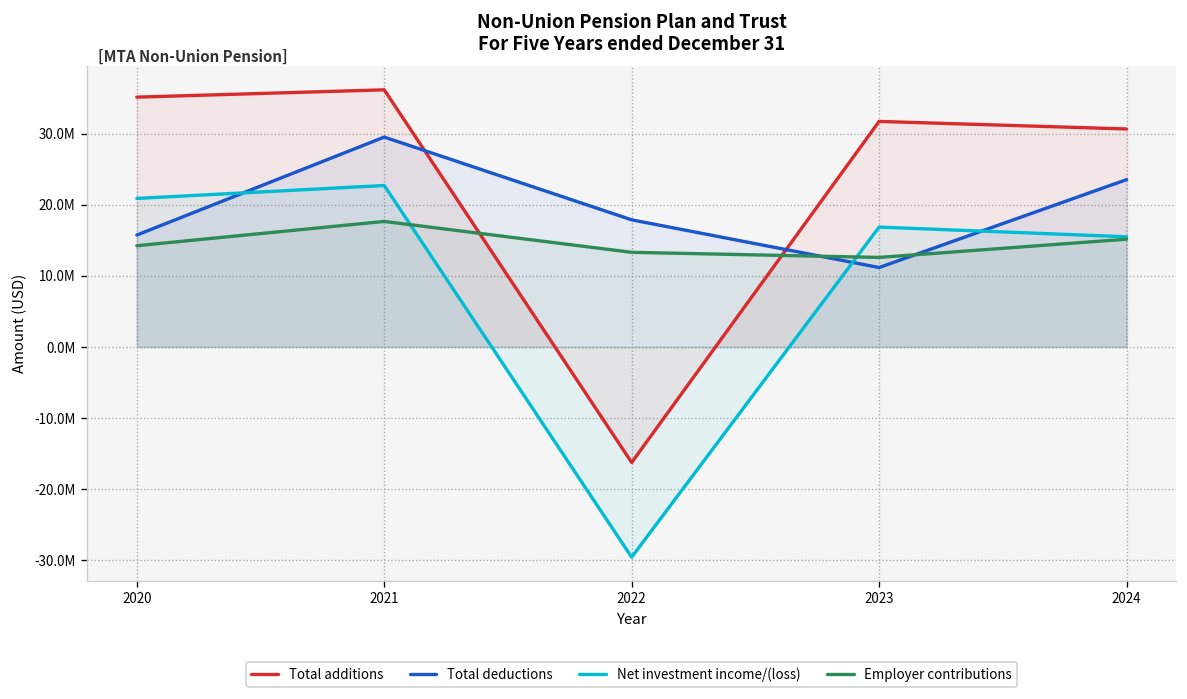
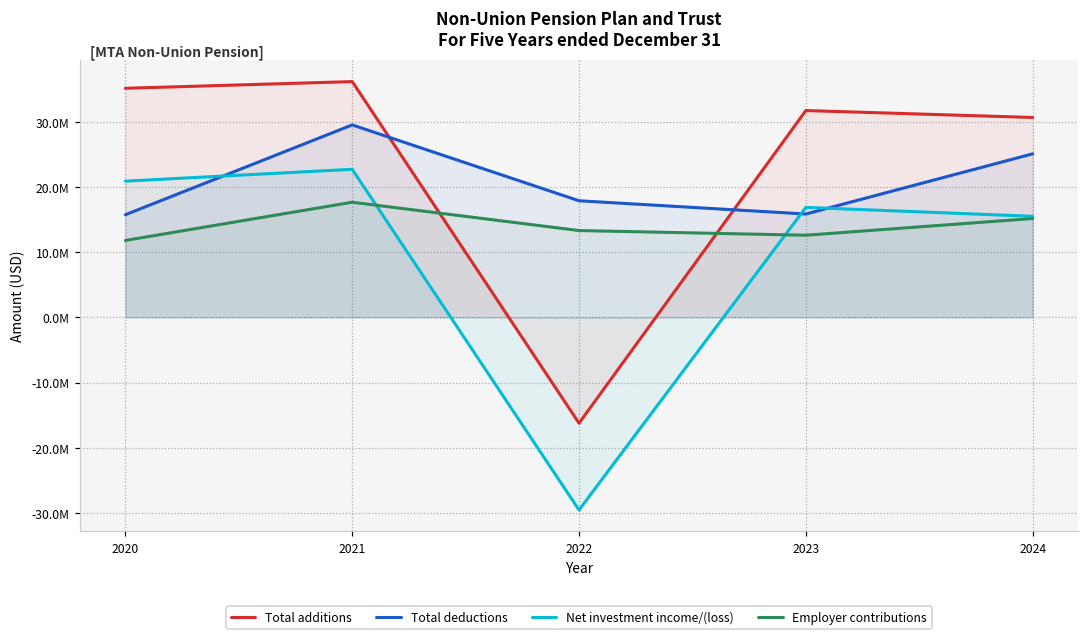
  {
    "Total deductions": {
      "2020": 16000000,
      "2021": 30000000,
      "2022": 18000000,
-     "2023": 11000000,
-     "2024": 24000000
+     "2023": 16000000,
+     "2024": 25000000
    },
    "Employer contributions": {
-     "2020": 14000000,
+     "2020": 12000000,
      "2021": 18000000,
      "2022": 13000000,
      "2023": 13000000
    }
  }
